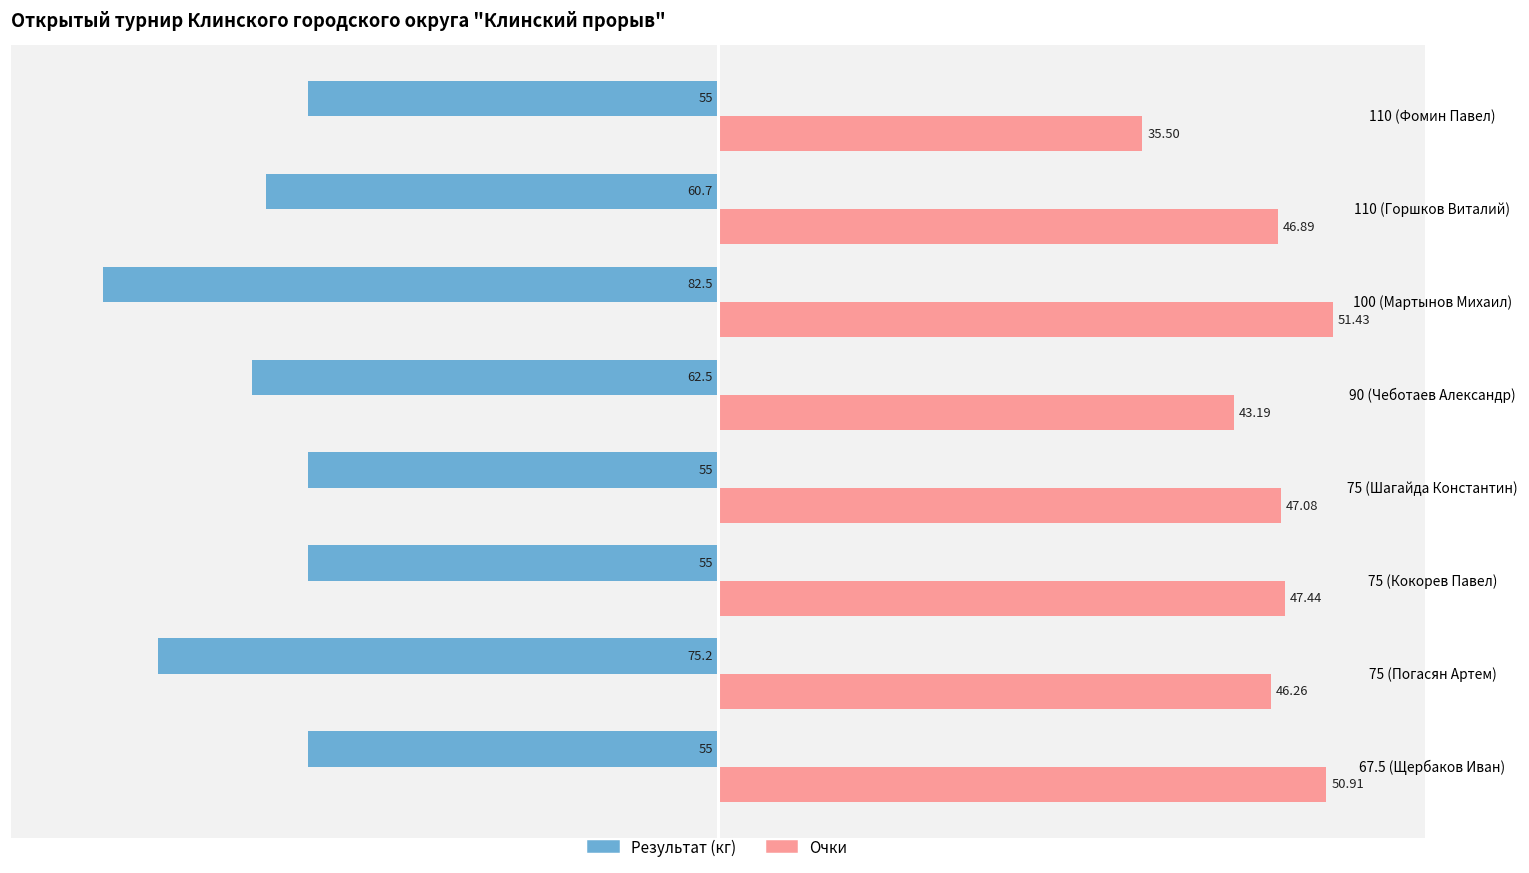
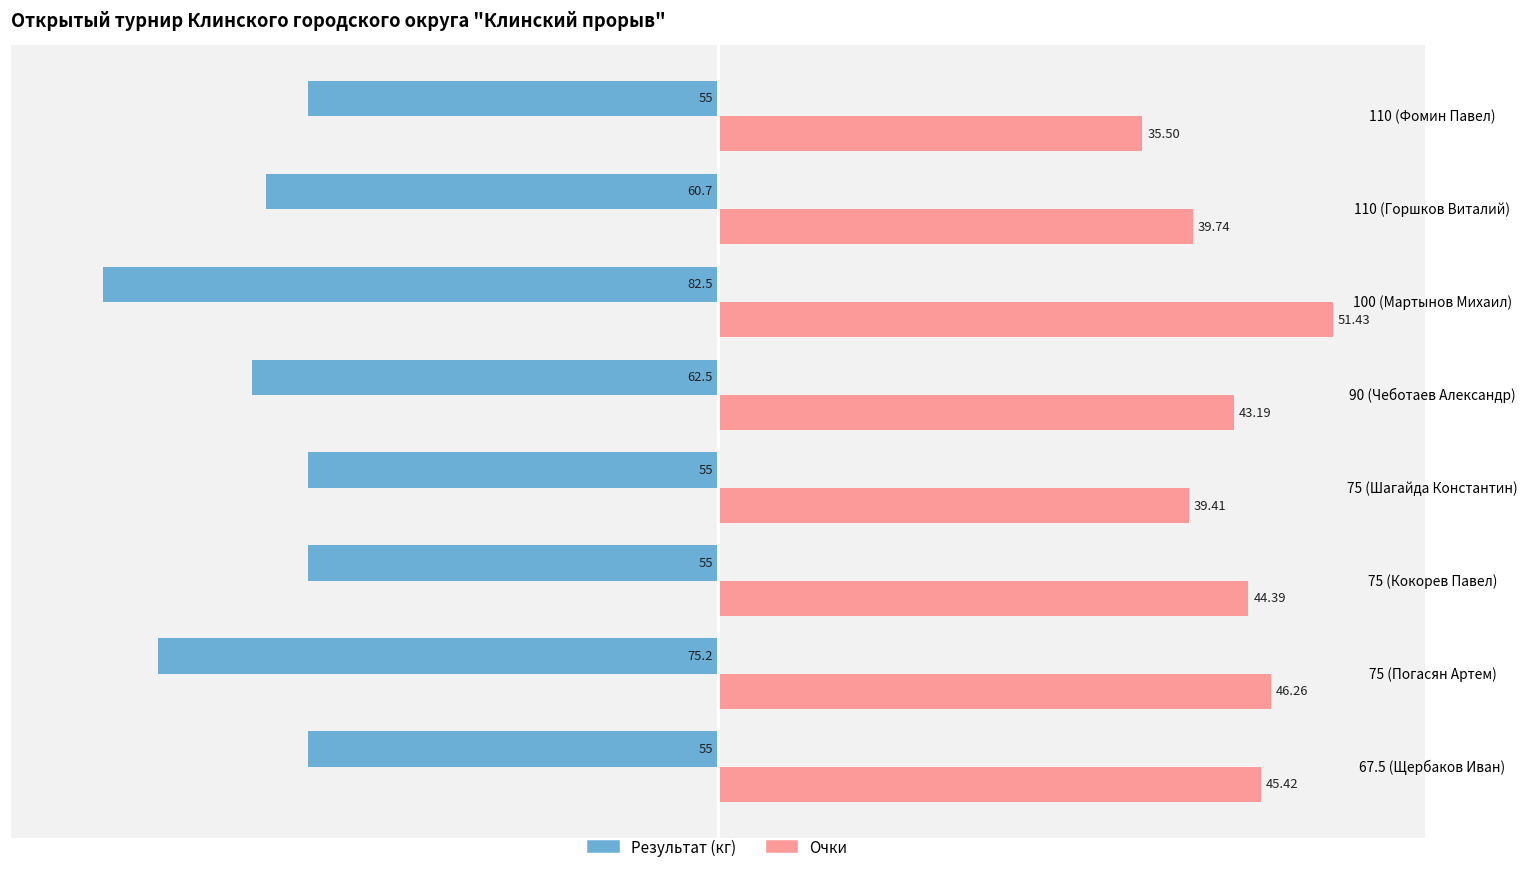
  {
    "Очки": {
-     "110 (Горшков Виталий)": 46.89,
-     "75 (Шагайда Константин)": 47.08,
-     "75 (Кокорев Павел)": 47.44,
-     "67.5 (Щербаков Иван)": 50.91
+     "110 (Горшков Виталий)": 39.74,
+     "75 (Шагайда Константин)": 39.41,
+     "75 (Кокорев Павел)": 44.39,
+     "67.5 (Щербаков Иван)": 45.42
    }
  }
